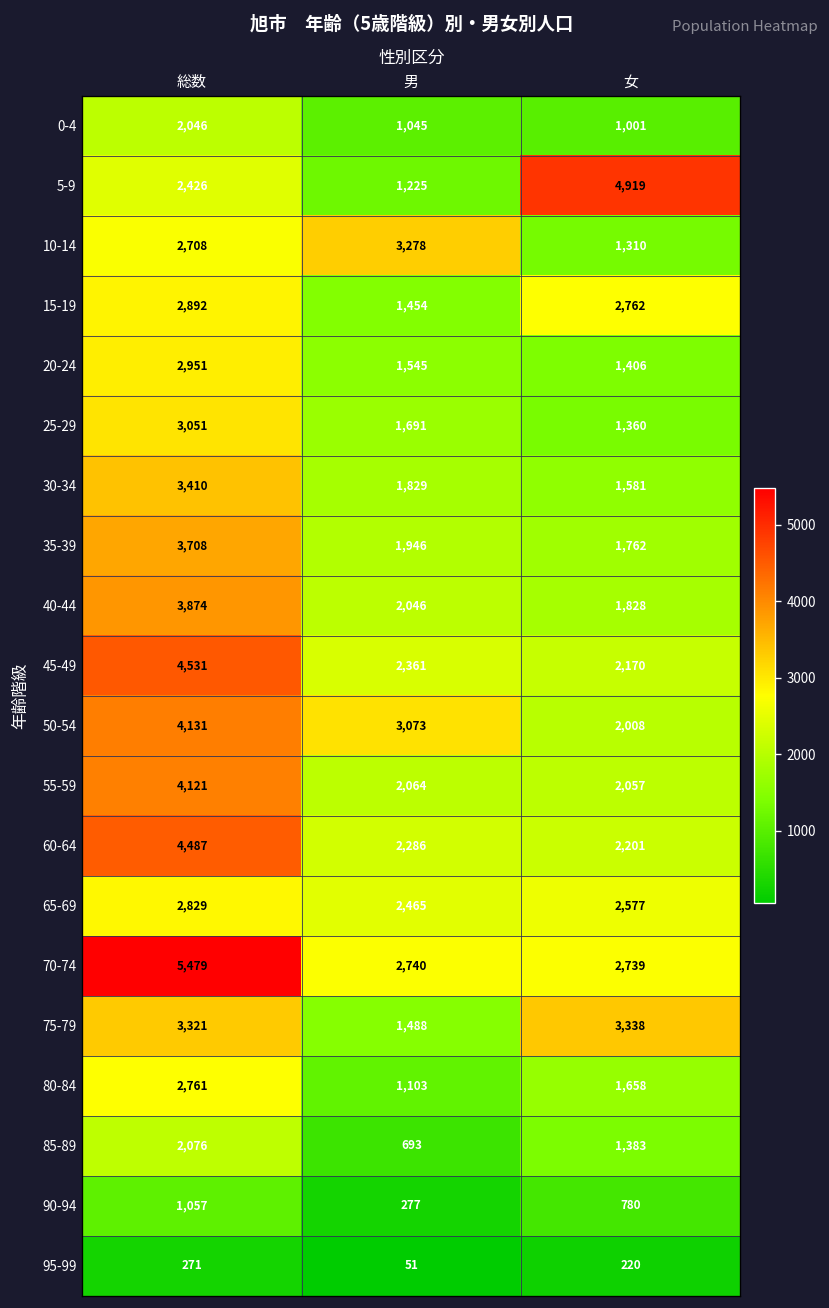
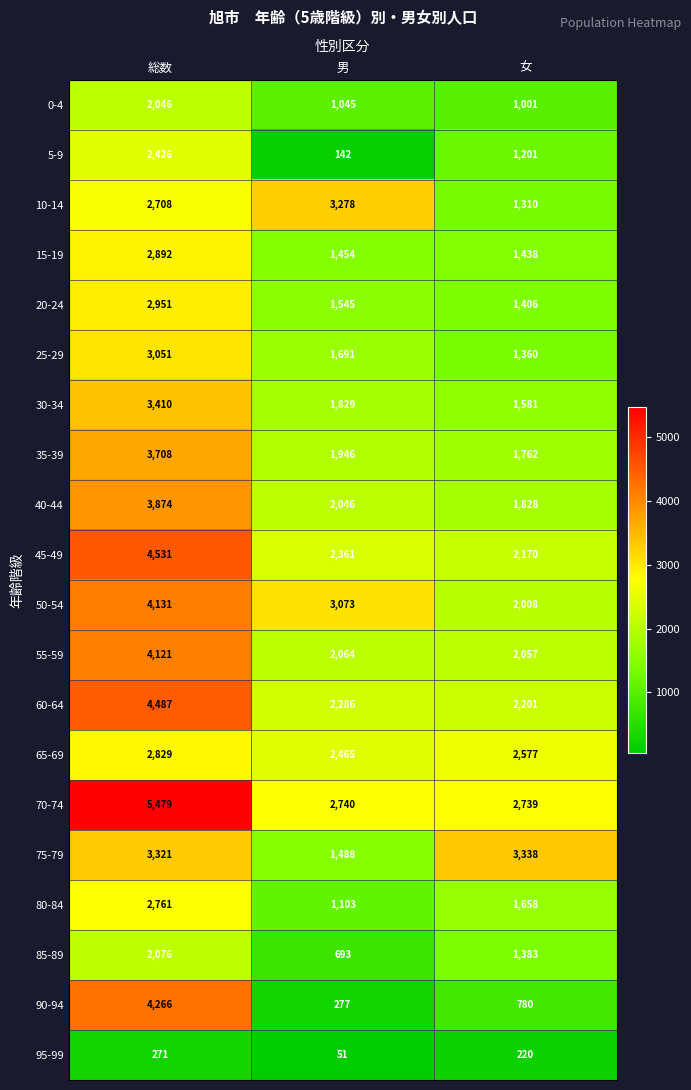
  {
    "0-4": {
      "総数": "2,046",
      "男": "1,045",
      "女": "1,001"
    },
    "5-9": {
      "総数": "2,426",
-     "男": "1,225",
-     "女": "4,919"
+     "男": "142",
+     "女": "1,201"
    },
    "10-14": {
      "総数": "2,708",
      "男": "3,278",
      "女": "1,310"
    },
    "15-19": {
      "総数": "2,892",
      "男": "1,454",
-     "女": "2,762"
+     "女": "1,438"
    },
    "20-24": {
      "総数": "2,951",
      "男": "1,545",
      "女": "1,406"
    },
    "25-29": {
      "総数": "3,051",
      "男": "1,691",
      "女": "1,360"
    },
    "30-34": {
      "総数": "3,410",
      "男": "1,829",
      "女": "1,581"
    },
    "35-39": {
      "総数": "3,708",
      "男": "1,946",
      "女": "1,762"
    },
    "40-44": {
      "総数": "3,874",
      "男": "2,046",
      "女": "1,828"
    },
    "45-49": {
      "総数": "4,531",
      "男": "2,361",
      "女": "2,170"
    },
    "50-54": {
      "総数": "4,131",
      "男": "3,073",
      "女": "2,008"
    },
    "55-59": {
      "総数": "4,121",
      "男": "2,064",
      "女": "2,057"
    },
    "60-64": {
      "総数": "4,487",
      "男": "2,286",
      "女": "2,201"
    },
    "65-69": {
      "総数": "2,829",
      "男": "2,465",
      "女": "2,577"
    },
    "70-74": {
      "総数": "5,479",
      "男": "2,740",
      "女": "2,739"
    },
    "75-79": {
      "総数": "3,321",
      "男": "1,488",
      "女": "3,338"
    },
    "80-84": {
      "総数": "2,761",
      "男": "1,103",
      "女": "1,658"
    },
    "85-89": {
      "総数": "2,076",
      "男": "693",
      "女": "1,383"
    },
    "90-94": {
-     "総数": "1,057",
+     "総数": "4,266",
      "男": "277",
      "女": "780"
    },
    "95-99": {
      "総数": "271",
      "男": "51",
      "女": "220"
    }
  }
